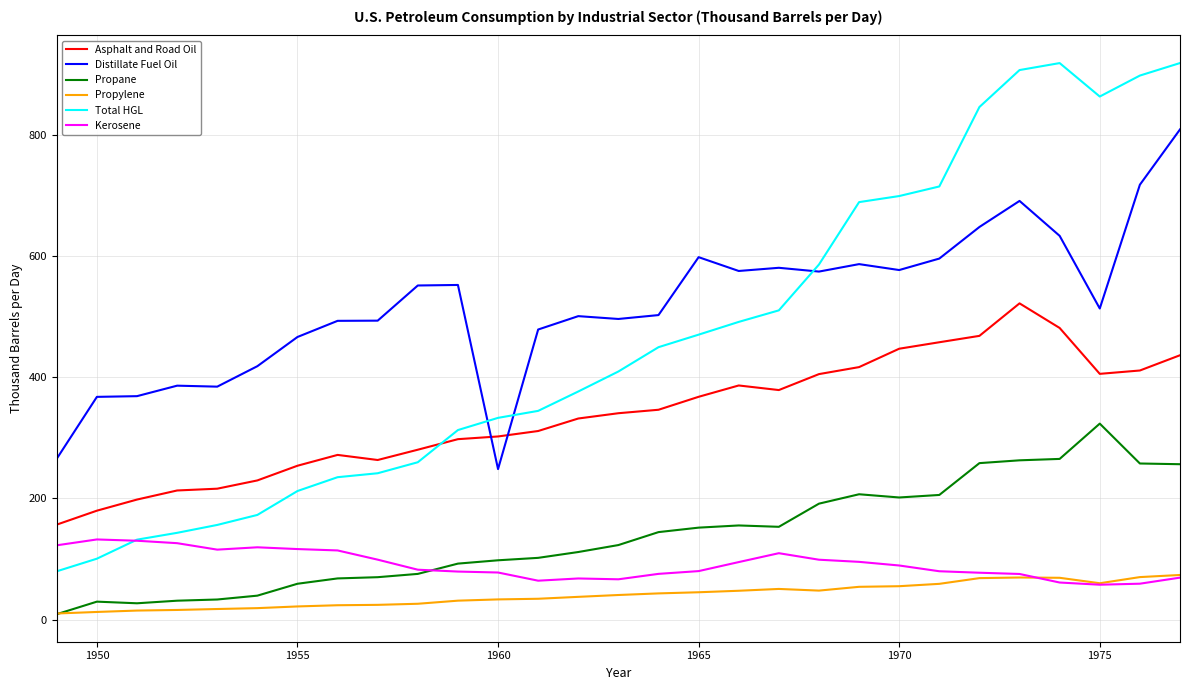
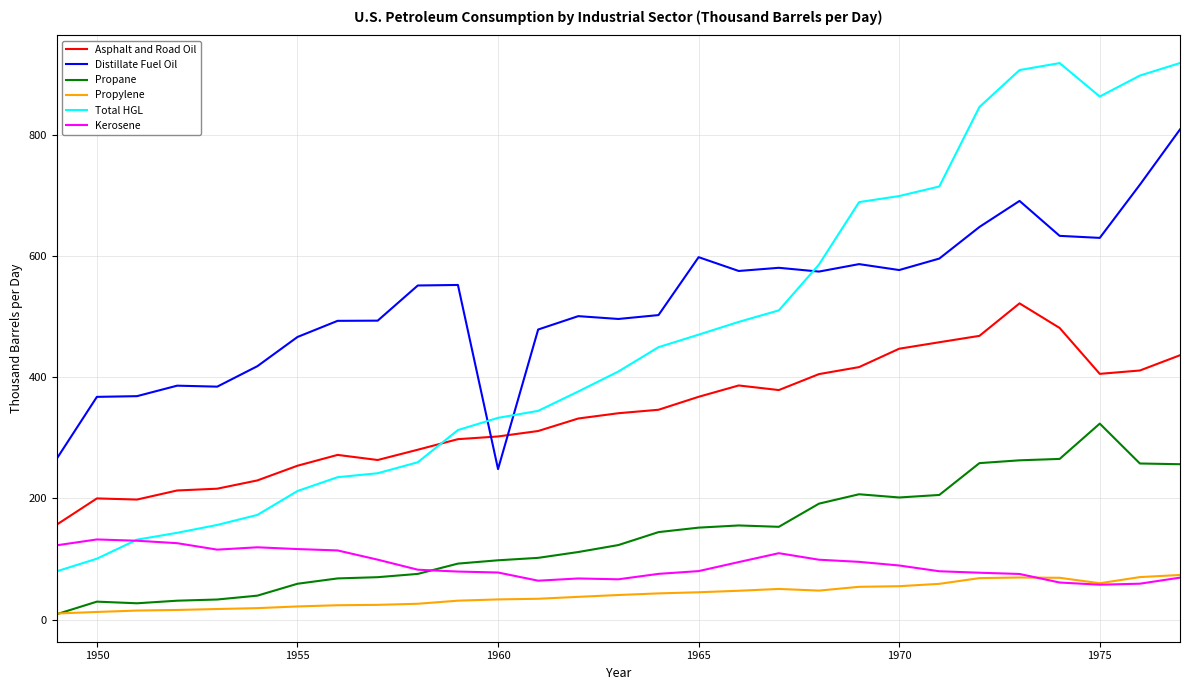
  {
    "Asphalt and Road Oil": {
-     "1950": 180,
+     "1950": 200,
      "1955": 250,
      "1960": 300,
      "1965": 370,
      "1970": 450,
      "1975": 410
    },
    "Distillate Fuel Oil": {
      "1950": 370,
      "1955": 470,
      "1960": 250,
      "1965": 600,
      "1970": 580,
-     "1975": 510
+     "1975": 630
    },
    "Propane": {
      "1950": 30,
      "1955": 60,
      "1960": 100,
      "1965": 150,
      "1970": 200,
      "1975": 320
    },
    "Propylene": {
      "1950": 10,
      "1955": 20,
      "1960": 30,
      "1965": 50,
      "1970": 60
    },
    "Total HGL": {
      "1950": 100,
      "1955": 210,
      "1960": 330,
      "1965": 470,
      "1970": 700,
      "1975": 860
    },
    "Kerosene": {
      "1950": 130,
      "1955": 120,
      "1960": 80,
      "1965": 80,
      "1970": 90
    }
  }
